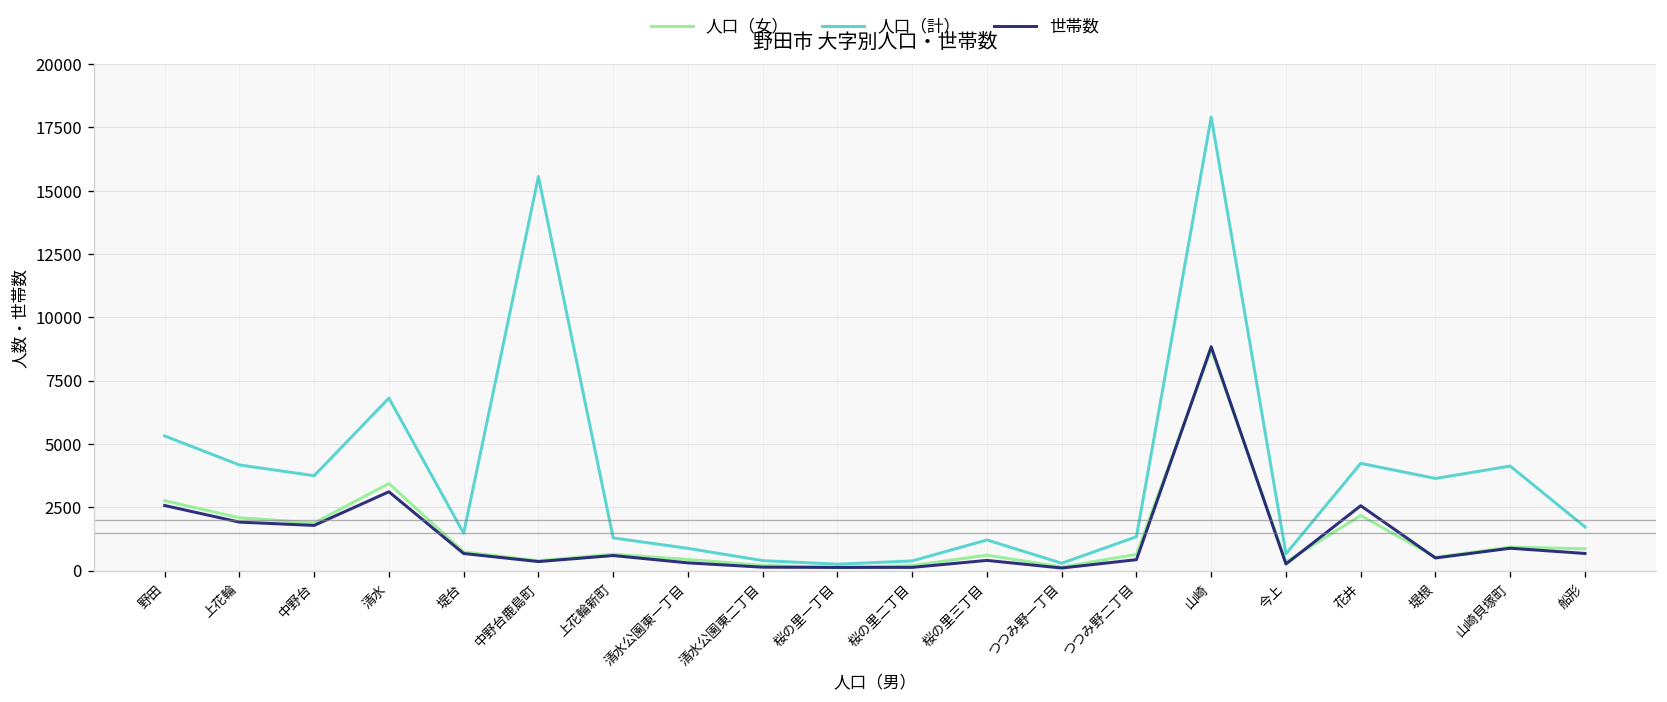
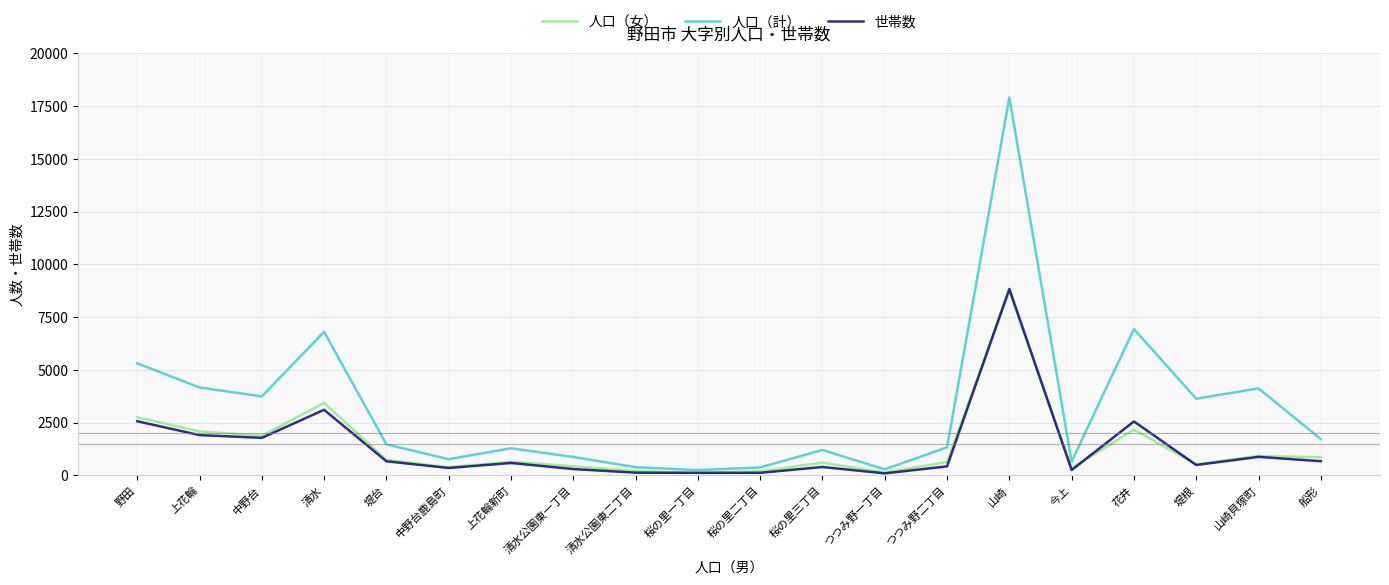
  {
    "人口（女）": {
      "野田": 2800,
      "上花輪": 2100,
      "清水": 3400,
      "清水公園東一丁目": 400,
      "桜の里三丁目": 600,
      "つつみ野二丁目": 600,
      "花井": 2200,
      "船形": 900
    },
    "人口（計）": {
      "野田": 5300,
      "上花輪": 4200,
      "中野台": 3700,
      "清水": 6800,
      "堤台": 1500,
-     "中野台鹿島町": 15600,
+     "中野台鹿島町": 800,
      "上花輪新町": 1300,
      "清水公園東一丁目": 900,
      "清水公園東二丁目": 400,
      "桜の里一丁目": 300,
      "桜の里二丁目": 400,
      "桜の里三丁目": 1200,
      "つつみ野一丁目": 300,
      "つつみ野二丁目": 1300,
      "山崎": 17900,
      "今上": 700,
-     "花井": 4200,
+     "花井": 6900,
      "堤根": 3600,
      "山崎貝塚町": 4100,
      "船形": 1700
    },
    "世帯数": {
      "野田": 2600,
      "上花輪": 1900,
      "清水": 3100,
      "清水公園東一丁目": 300,
      "桜の里三丁目": 400,
      "つつみ野二丁目": 400,
      "花井": 2600,
      "船形": 700
    }
  }
